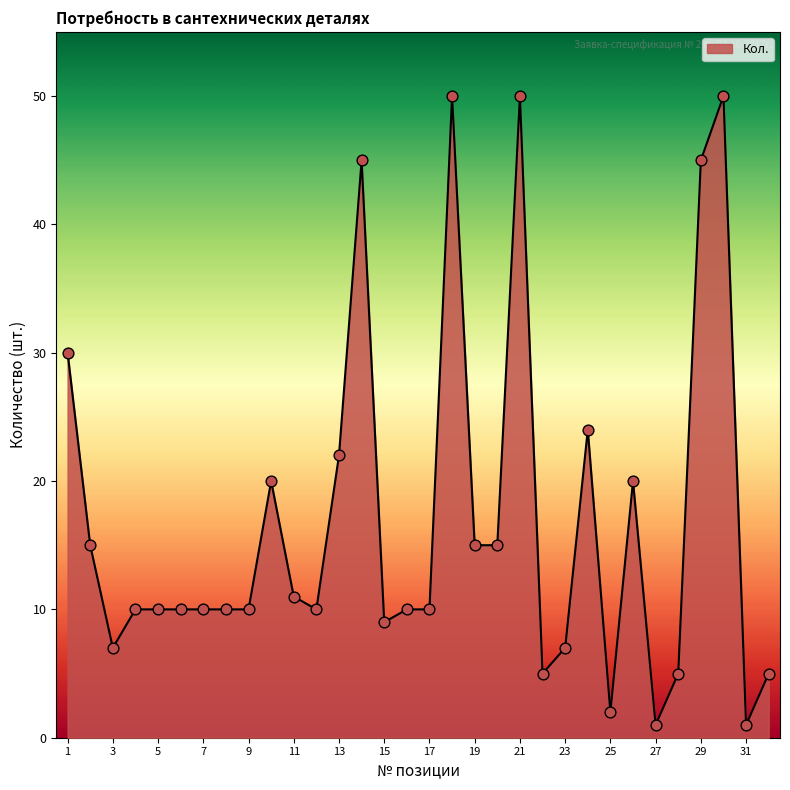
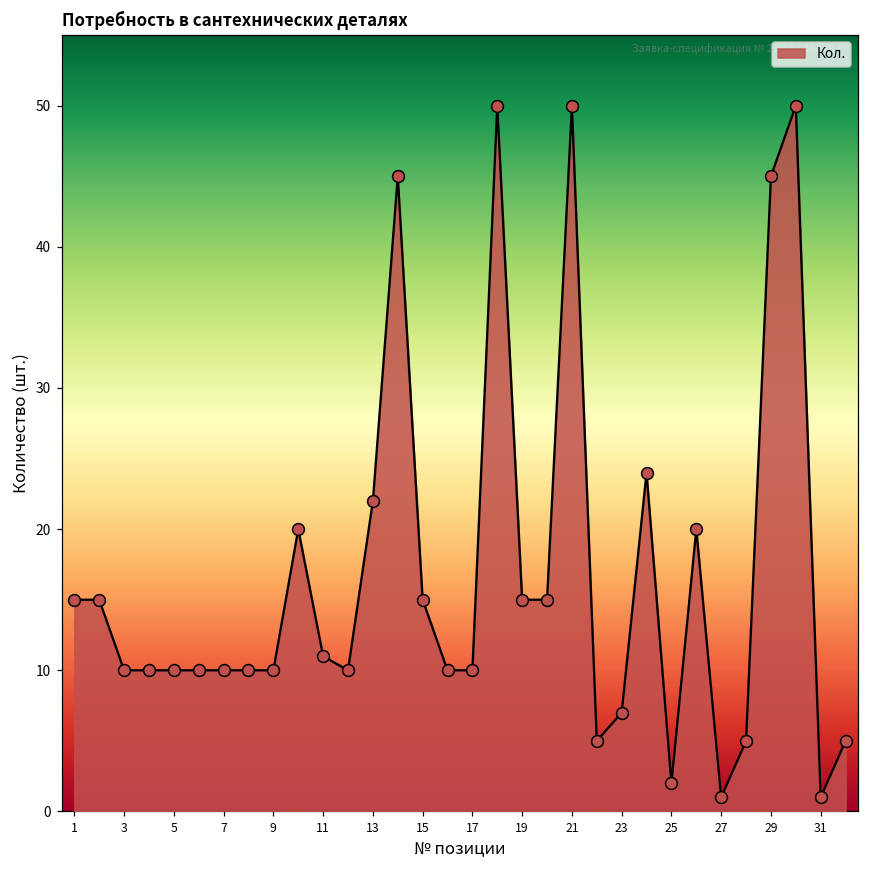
  {
-   "1": 30,
-   "3": 7,
+   "1": 15,
+   "3": 10,
    "5": 10,
    "7": 10,
    "9": 10,
    "11": 11,
    "13": 22,
-   "15": 9,
+   "15": 15,
    "17": 10,
    "19": 15,
    "21": 50,
    "23": 7,
    "25": 2,
    "27": 1,
    "29": 45,
    "31": 1
  }
